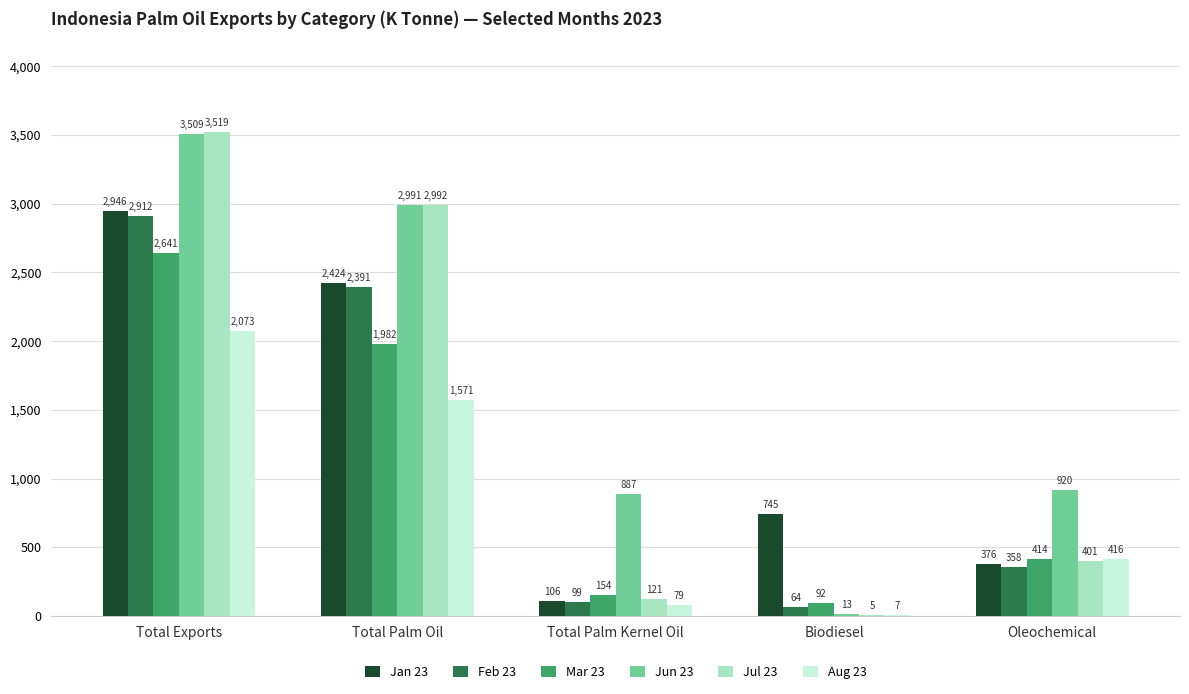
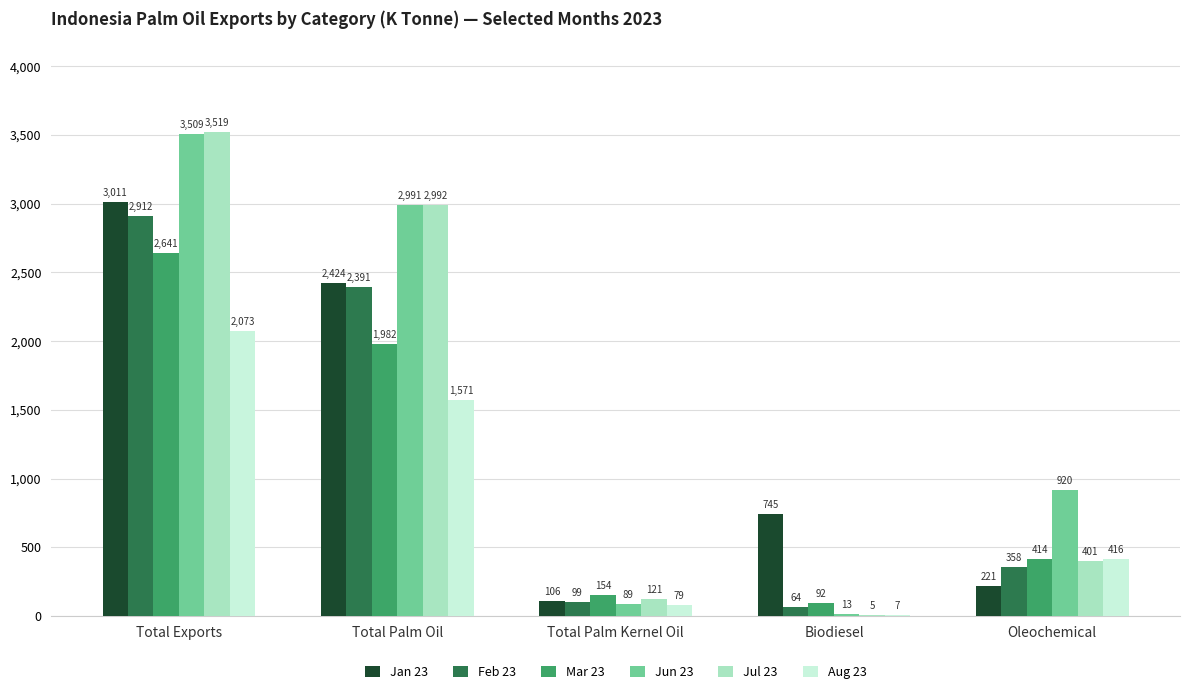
  {
    "Jan 23": {
-     "Total Exports": "2,946",
+     "Total Exports": "3,011",
      "Total Palm Oil": "2,424",
      "Total Palm Kernel Oil": "106",
      "Biodiesel": "745",
-     "Oleochemical": "376"
+     "Oleochemical": "221"
    },
    "Jun 23": {
      "Total Exports": "3,509",
      "Total Palm Oil": "2,991",
-     "Total Palm Kernel Oil": "887",
+     "Total Palm Kernel Oil": "89",
      "Biodiesel": "13",
      "Oleochemical": "920"
    }
  }
